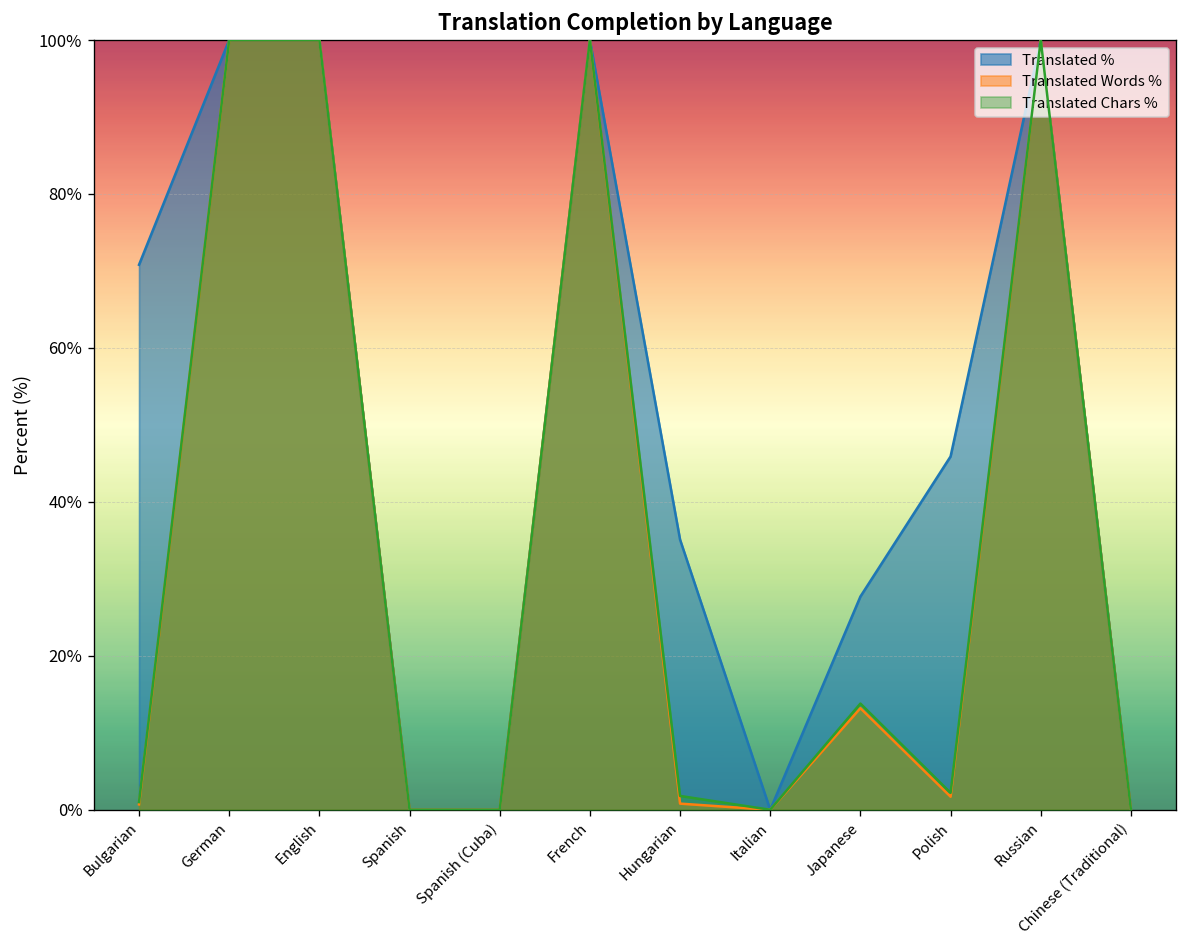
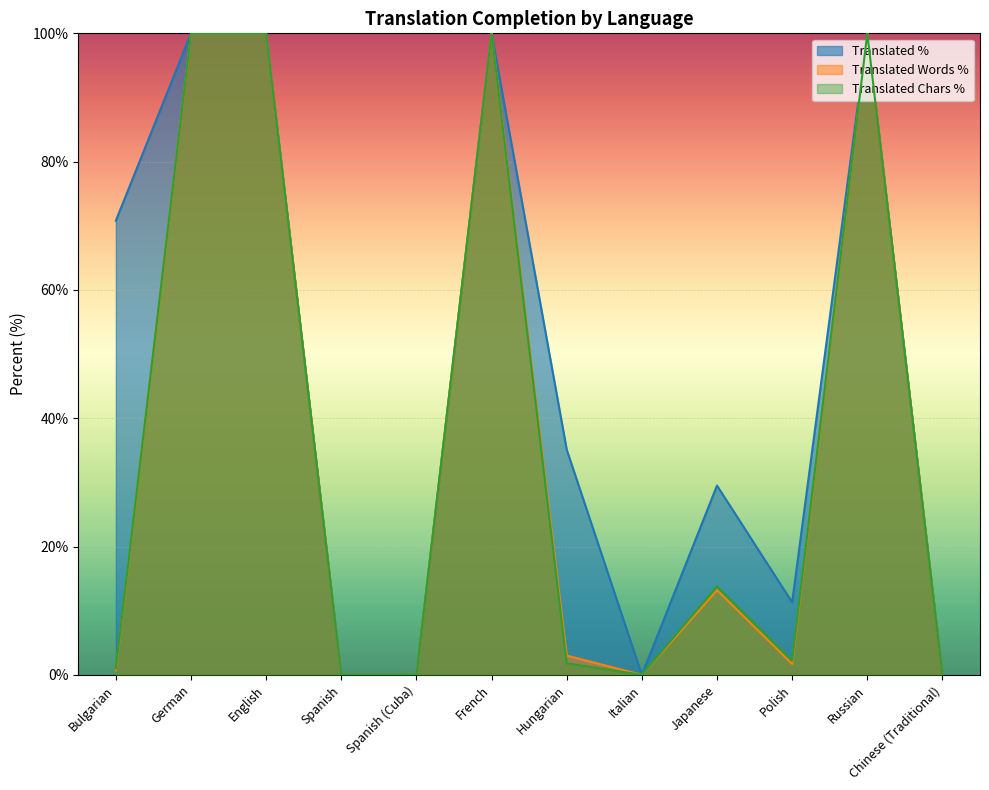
  {
    "Translated %": {
      "Bulgarian": "71%",
      "Hungarian": "35%",
-     "Japanese": "28%",
-     "Polish": "46%"
+     "Japanese": "30%",
+     "Polish": "11%"
    },
    "Translated Words %": {
-     "Hungarian": "1%",
+     "Hungarian": "3%",
      "Japanese": "13%",
      "Polish": "2%"
    },
    "Translated Chars %": {
      "Hungarian": "2%",
      "Japanese": "14%",
      "Polish": "2%"
    }
  }
